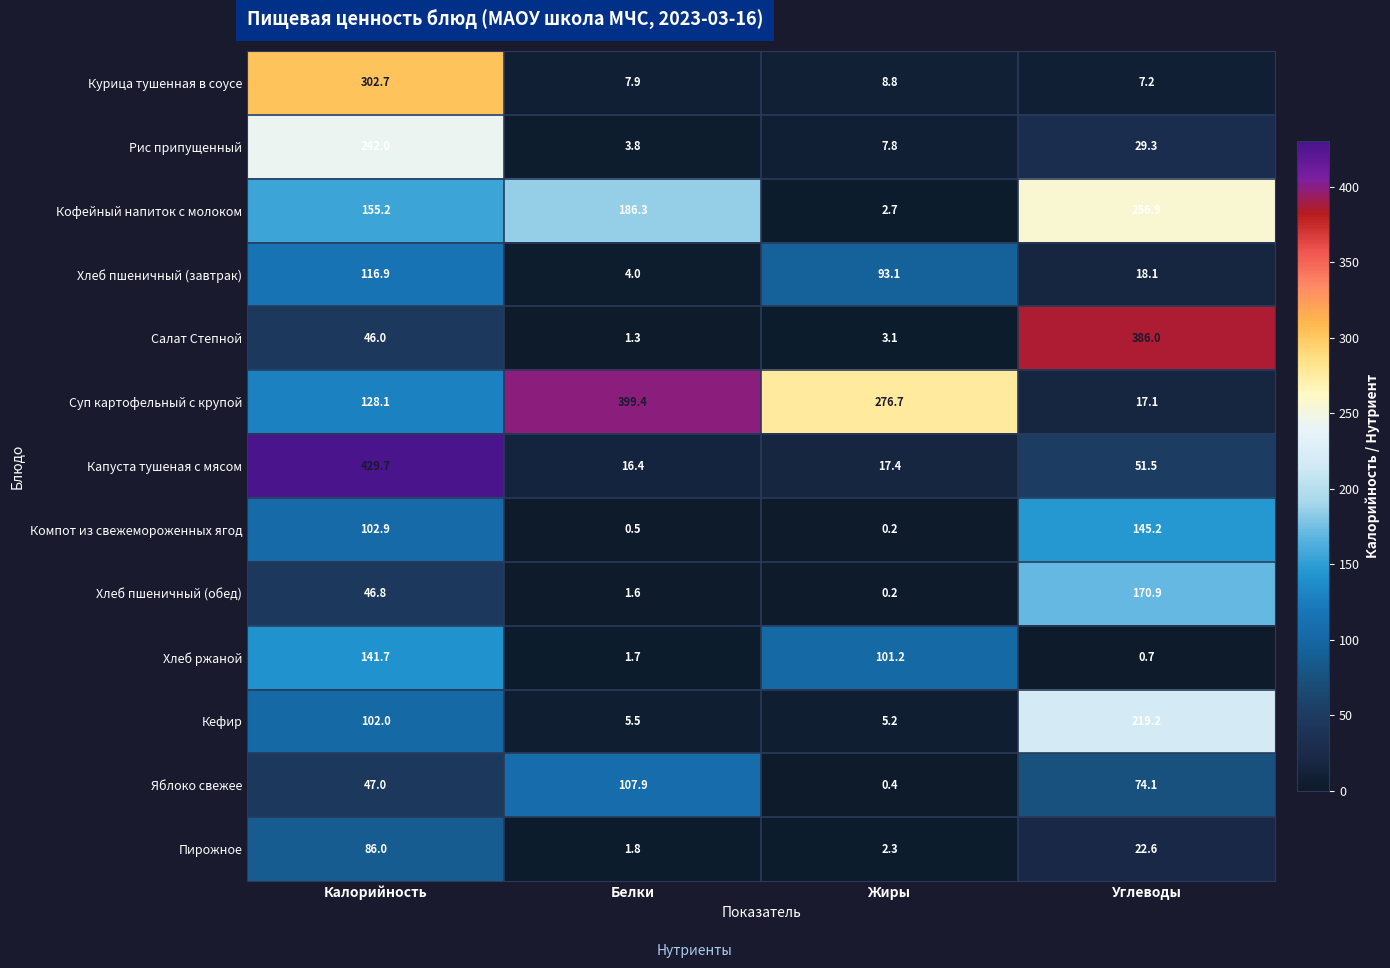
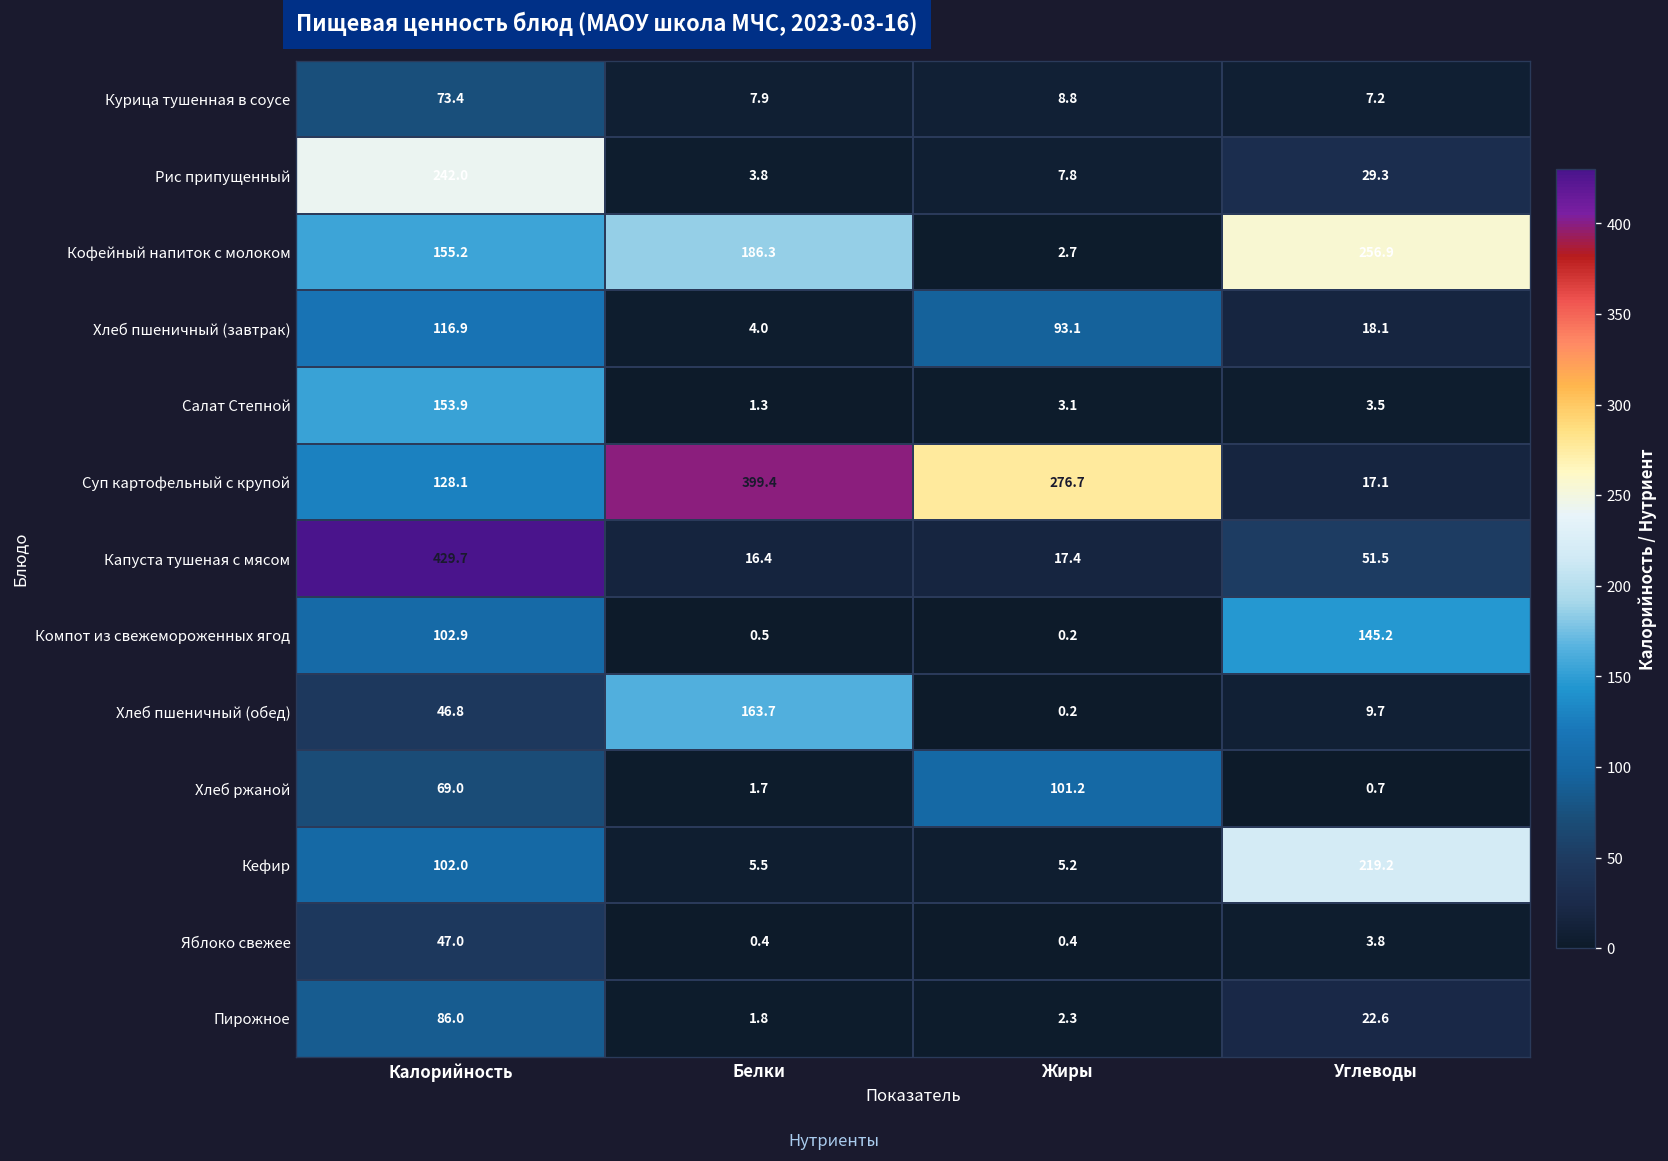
  {
    "Курица тушенная в соусе": {
-     "Калорийность": 302.7,
+     "Калорийность": 73.4,
      "Белки": 7.9,
      "Жиры": 8.8,
      "Углеводы": 7.2
    },
    "Рис припущенный": {
      "Белки": 3.8,
      "Жиры": 7.8,
      "Углеводы": 29.3
    },
    "Кофейный напиток с молоком": {
      "Калорийность": 155.2,
      "Белки": 186.3,
      "Жиры": 2.7
    },
    "Хлеб пшеничный (завтрак)": {
      "Калорийность": 116.9,
      "Белки": 4.0,
      "Жиры": 93.1,
      "Углеводы": 18.1
    },
    "Салат Степной": {
-     "Калорийность": 46.0,
+     "Калорийность": 153.9,
      "Белки": 1.3,
      "Жиры": 3.1,
-     "Углеводы": 386.0
+     "Углеводы": 3.5
    },
    "Суп картофельный с крупой": {
      "Калорийность": 128.1,
      "Белки": 399.4,
      "Жиры": 276.7,
      "Углеводы": 17.1
    },
    "Капуста тушеная с мясом": {
      "Калорийность": 429.7,
      "Белки": 16.4,
      "Жиры": 17.4,
      "Углеводы": 51.5
    },
    "Компот из свежемороженных ягод": {
      "Калорийность": 102.9,
      "Белки": 0.5,
      "Жиры": 0.2,
      "Углеводы": 145.2
    },
    "Хлеб пшеничный (обед)": {
      "Калорийность": 46.8,
-     "Белки": 1.6,
+     "Белки": 163.7,
      "Жиры": 0.2,
-     "Углеводы": 170.9
+     "Углеводы": 9.7
    },
    "Хлеб ржаной": {
-     "Калорийность": 141.7,
+     "Калорийность": 69.0,
      "Белки": 1.7,
      "Жиры": 101.2,
      "Углеводы": 0.7
    },
    "Кефир": {
      "Калорийность": 102.0,
      "Белки": 5.5,
      "Жиры": 5.2
    },
    "Яблоко свежее": {
      "Калорийность": 47.0,
-     "Белки": 107.9,
+     "Белки": 0.4,
      "Жиры": 0.4,
-     "Углеводы": 74.1
+     "Углеводы": 3.8
    },
    "Пирожное": {
      "Калорийность": 86.0,
      "Белки": 1.8,
      "Жиры": 2.3,
      "Углеводы": 22.6
    }
  }
